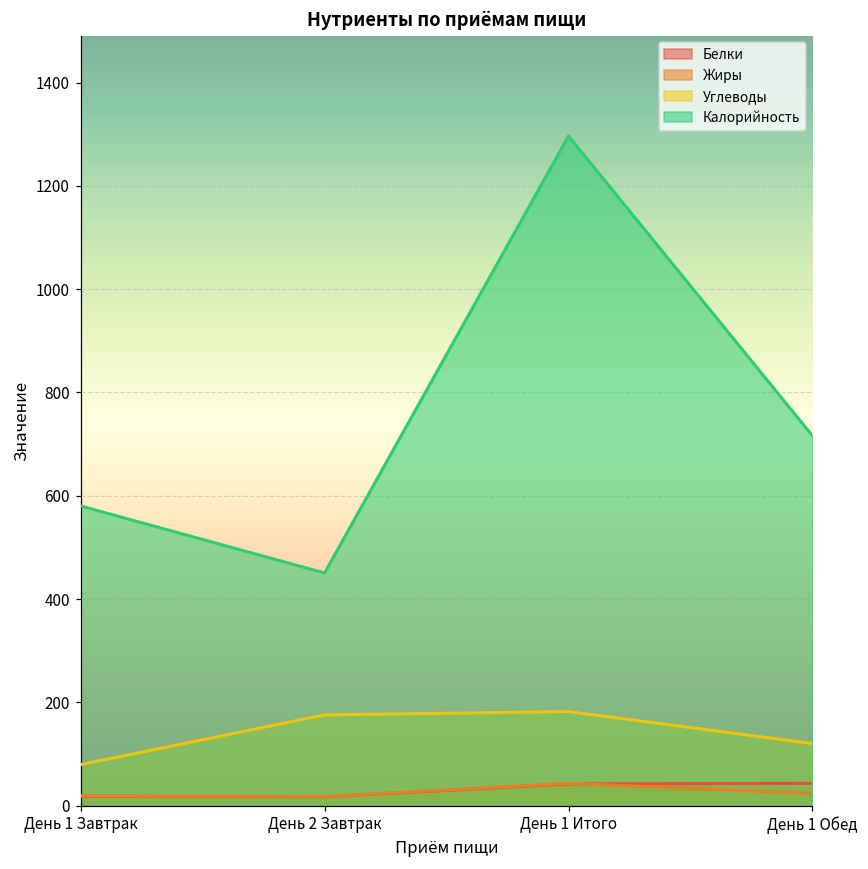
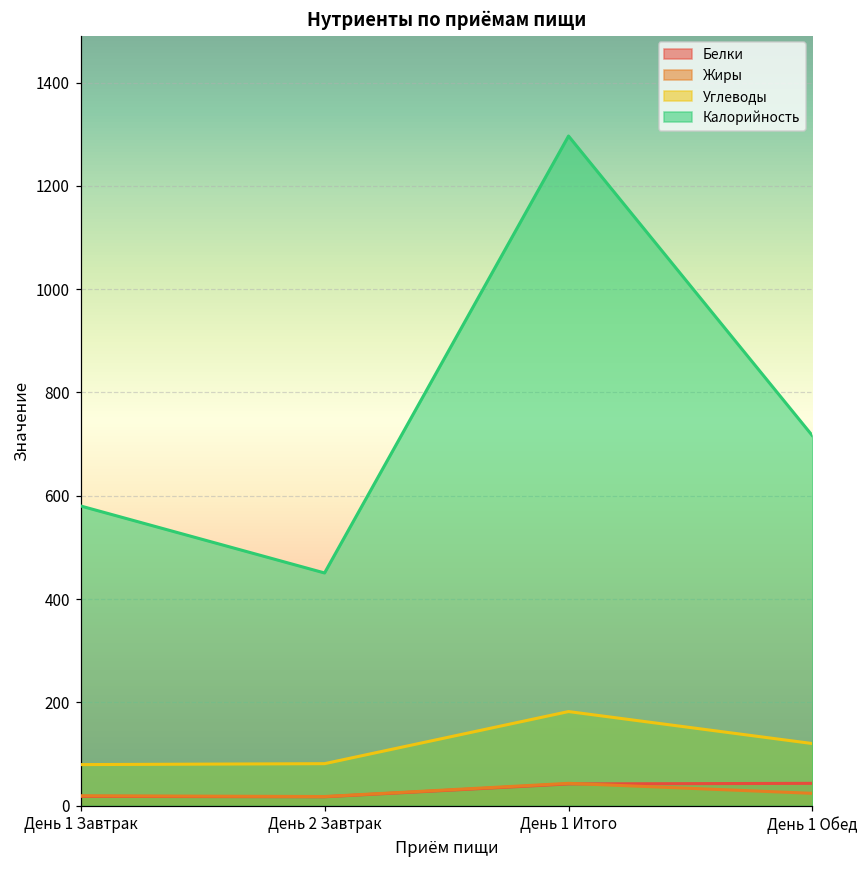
  {
    "Углеводы": {
      "День 1 Завтрак": 80,
-     "День 2 Завтрак": 180,
+     "День 2 Завтрак": 80,
      "День 1 Итого": 180,
      "День 1 Обед": 120
    },
    "Калорийность": {
      "День 1 Завтрак": 580,
      "День 2 Завтрак": 450,
      "День 1 Итого": 1300,
      "День 1 Обед": 720
    }
  }
